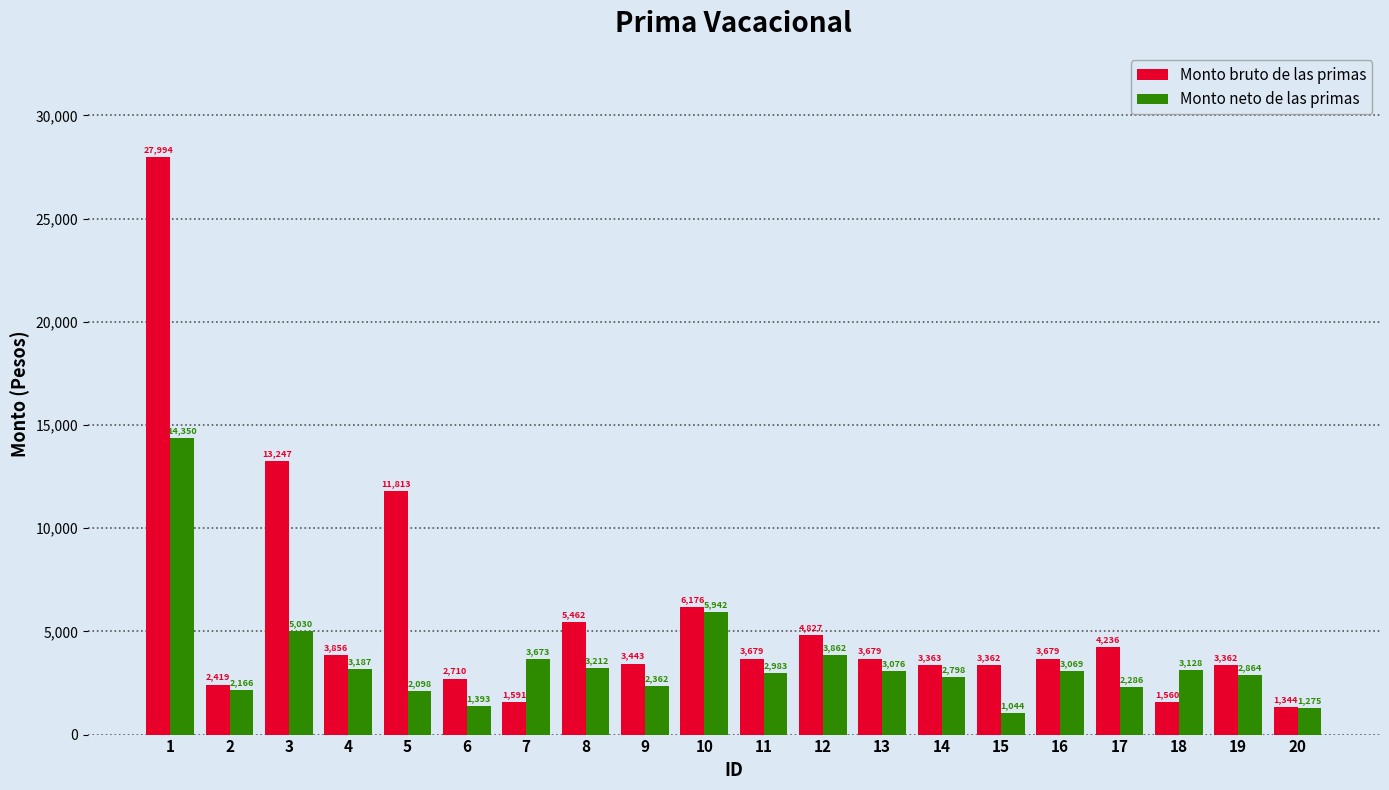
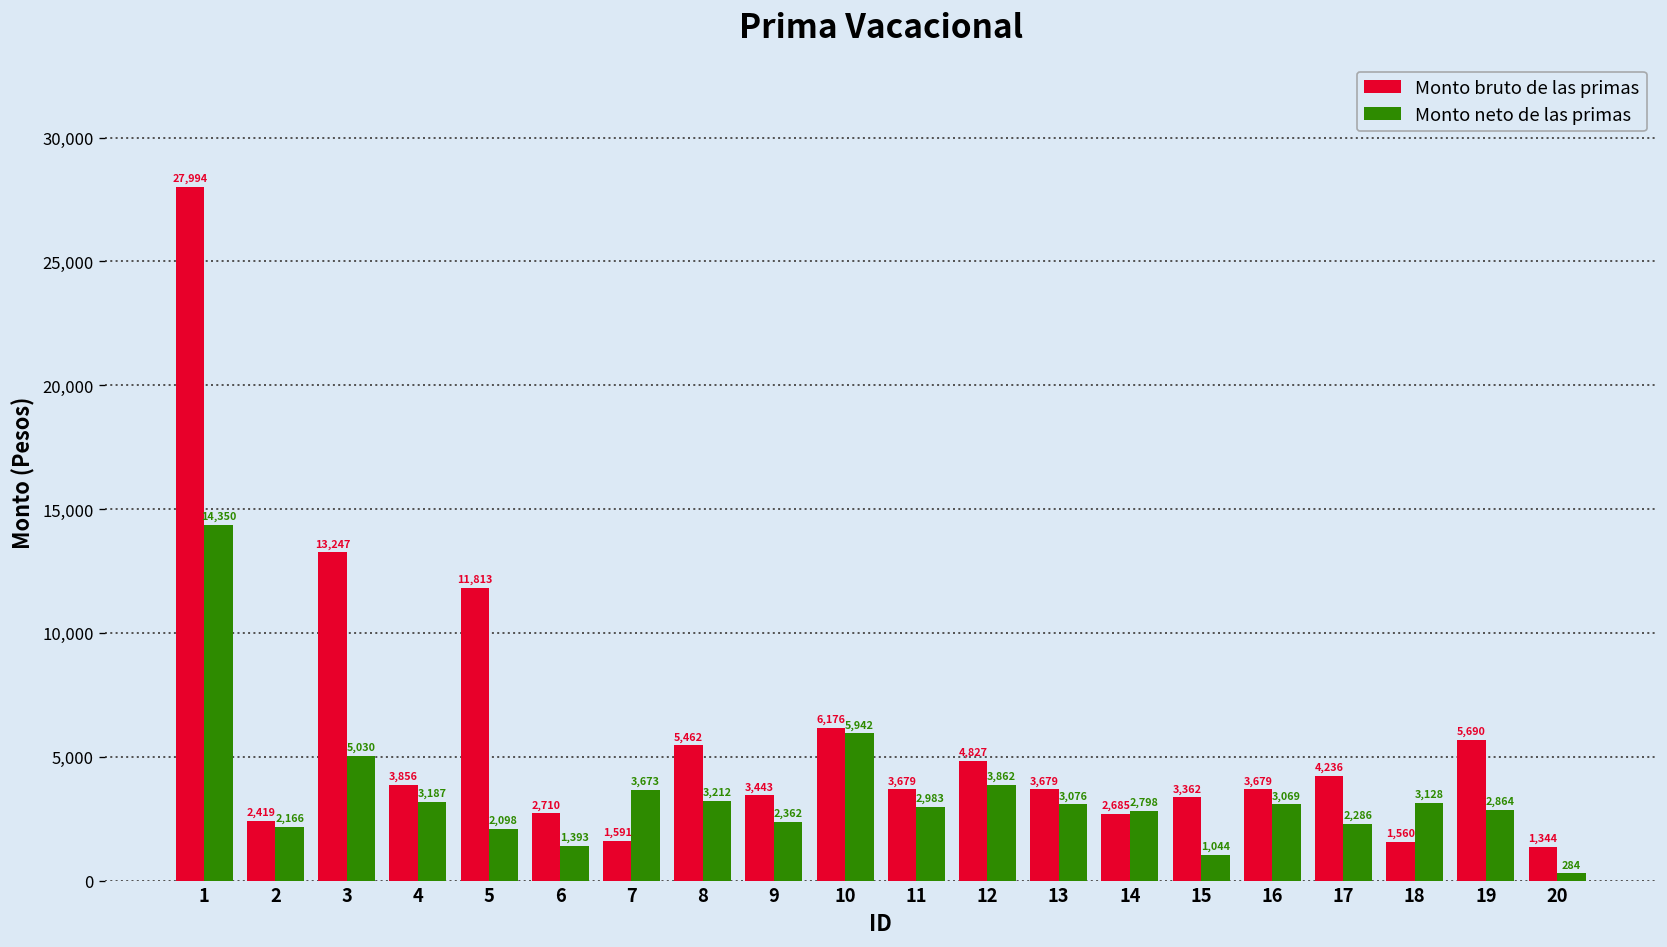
  {
    "Monto bruto de las primas": {
      "1": "27,994",
      "2": "2,419",
      "3": "13,247",
      "4": "3,856",
      "5": "11,813",
      "6": "2,710",
      "7": "1,591",
      "8": "5,462",
      "9": "3,443",
      "10": "6,176",
      "11": "3,679",
      "12": "4,827",
      "13": "3,679",
-     "14": "3,363",
+     "14": "2,685",
      "15": "3,362",
      "16": "3,679",
      "17": "4,236",
      "18": "1,560",
-     "19": "3,362",
+     "19": "5,690",
      "20": "1,344"
    },
    "Monto neto de las primas": {
      "1": "14,350",
      "2": "2,166",
      "3": "5,030",
      "4": "3,187",
      "5": "2,098",
      "6": "1,393",
      "7": "3,673",
      "8": "3,212",
      "9": "2,362",
      "10": "5,942",
      "11": "2,983",
      "12": "3,862",
      "13": "3,076",
      "14": "2,798",
      "15": "1,044",
      "16": "3,069",
      "17": "2,286",
      "18": "3,128",
      "19": "2,864",
-     "20": "1,275"
+     "20": "284"
    }
  }
